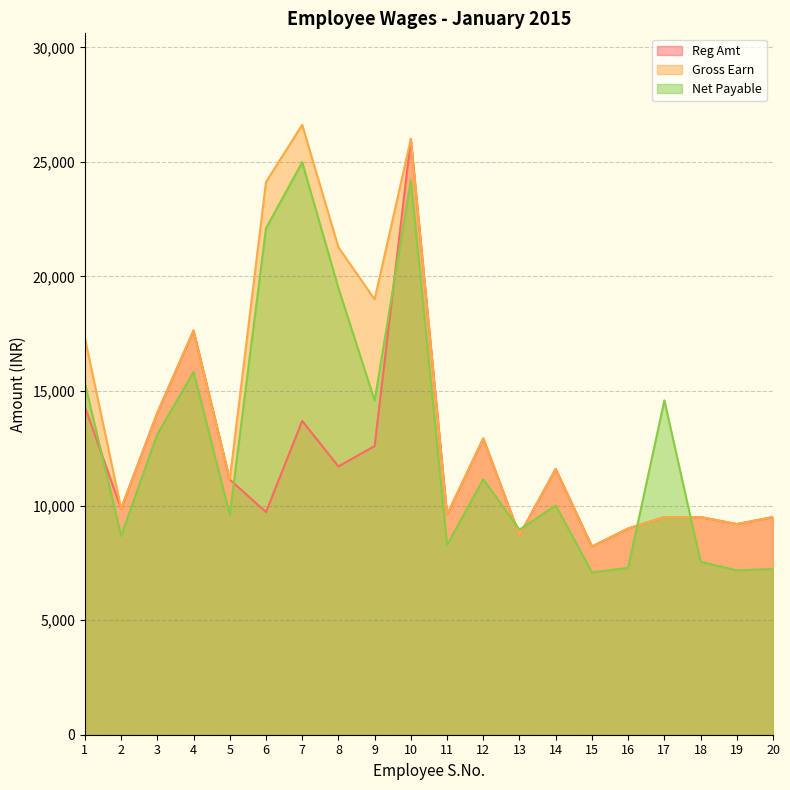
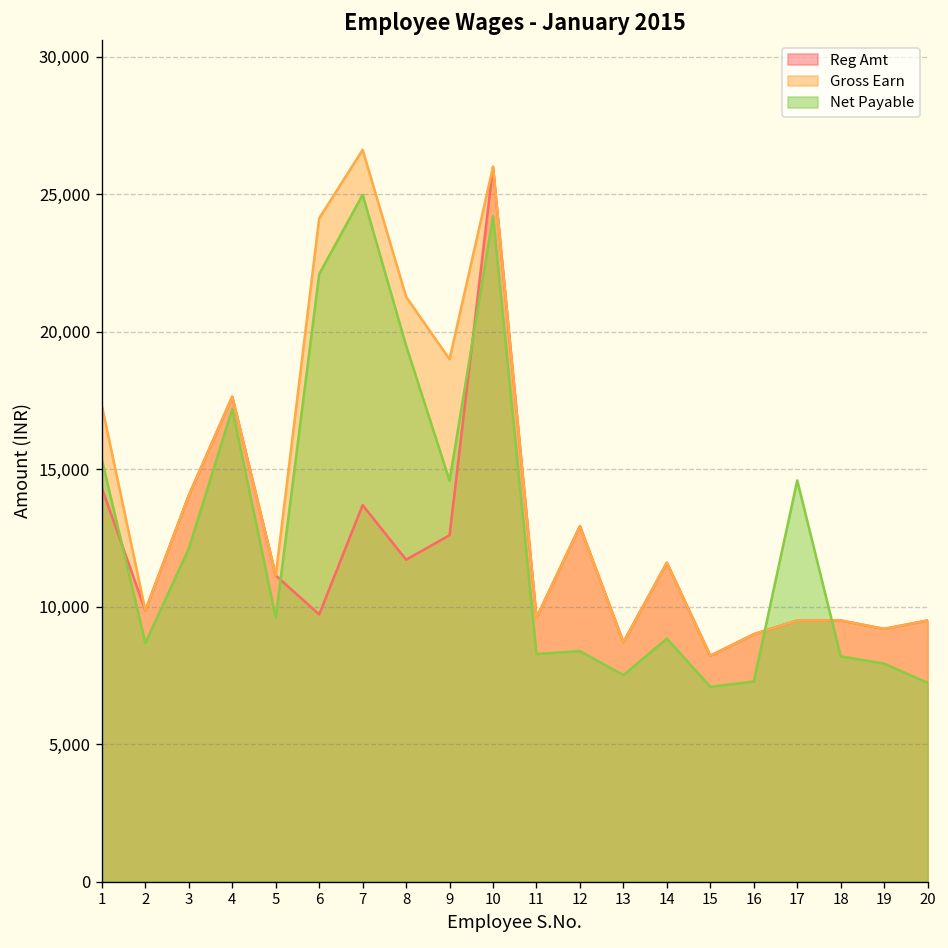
  {
    "Net Payable": {
      "1": "15,300",
      "2": "8,700",
-     "3": "13,100",
-     "4": "15,800",
+     "3": "12,100",
+     "4": "17,200",
      "5": "9,600",
      "6": "22,100",
      "7": "25,000",
      "8": "19,500",
      "9": "14,600",
      "10": "24,200",
      "11": "8,300",
-     "12": "11,200",
-     "13": "9,000",
-     "14": "10,000",
+     "12": "8,400",
+     "13": "7,500",
+     "14": "8,800",
      "15": "7,100",
      "16": "7,300",
      "17": "14,600",
-     "18": "7,500",
-     "19": "7,200",
+     "18": "8,200",
+     "19": "7,900",
      "20": "7,200"
    }
  }
